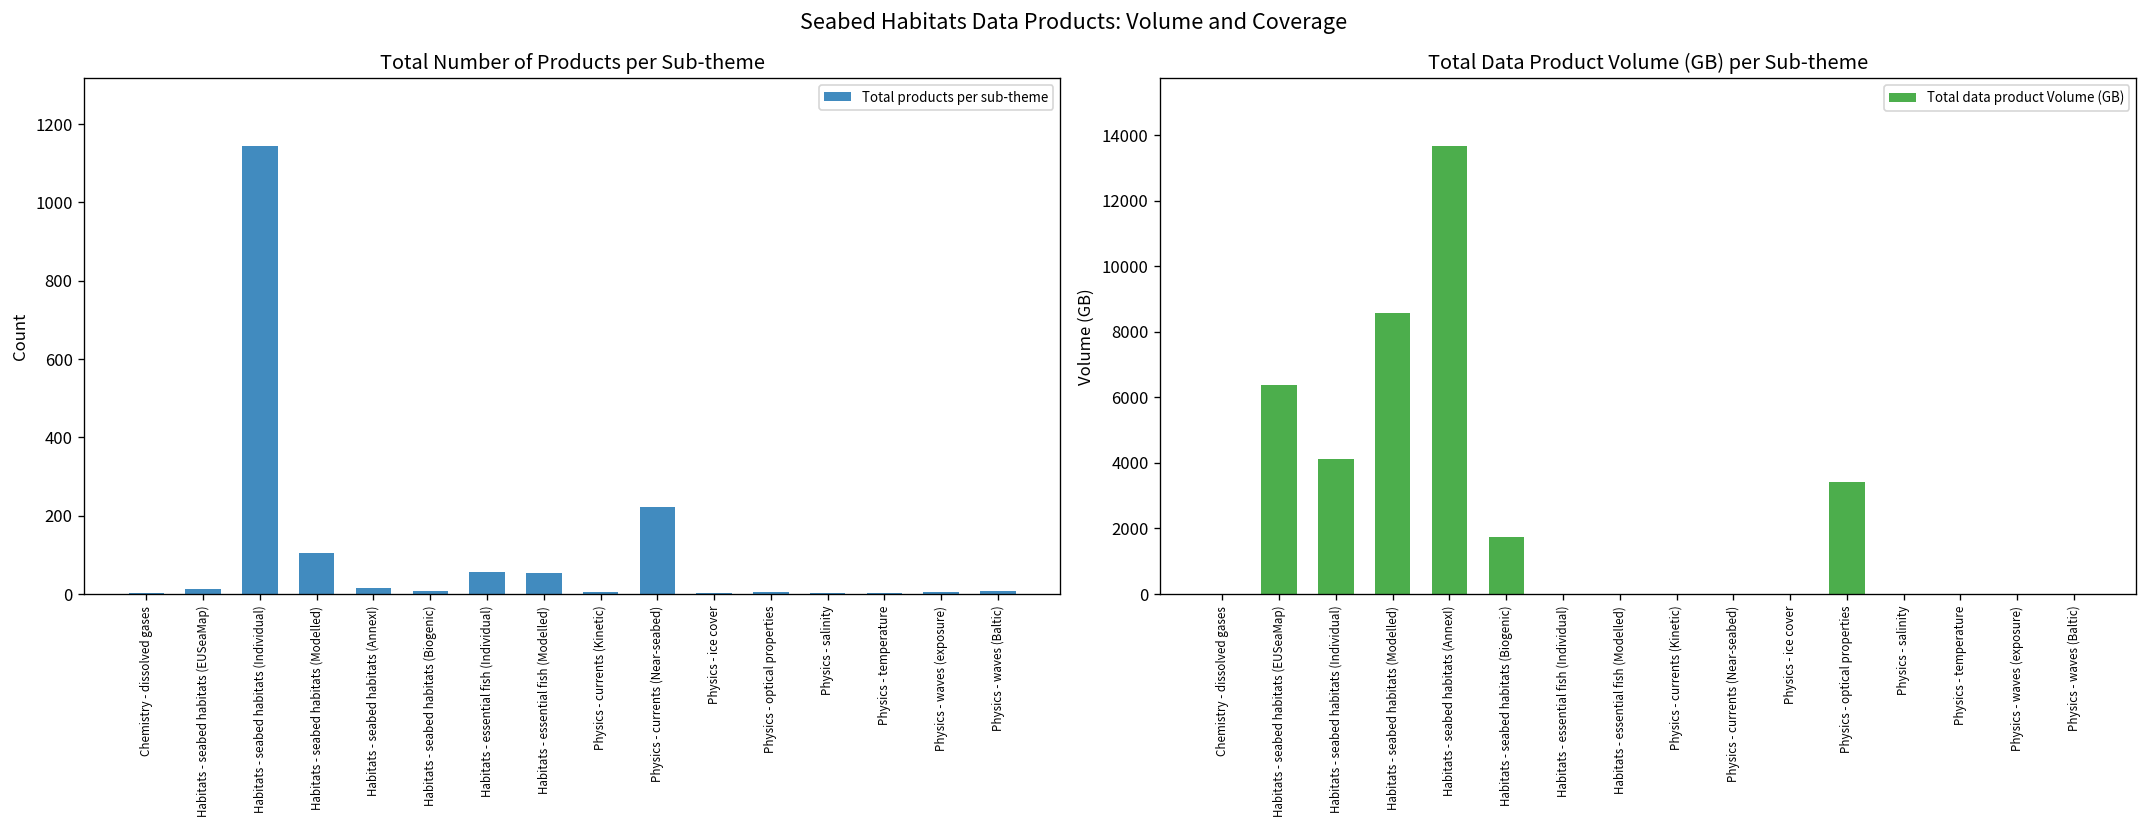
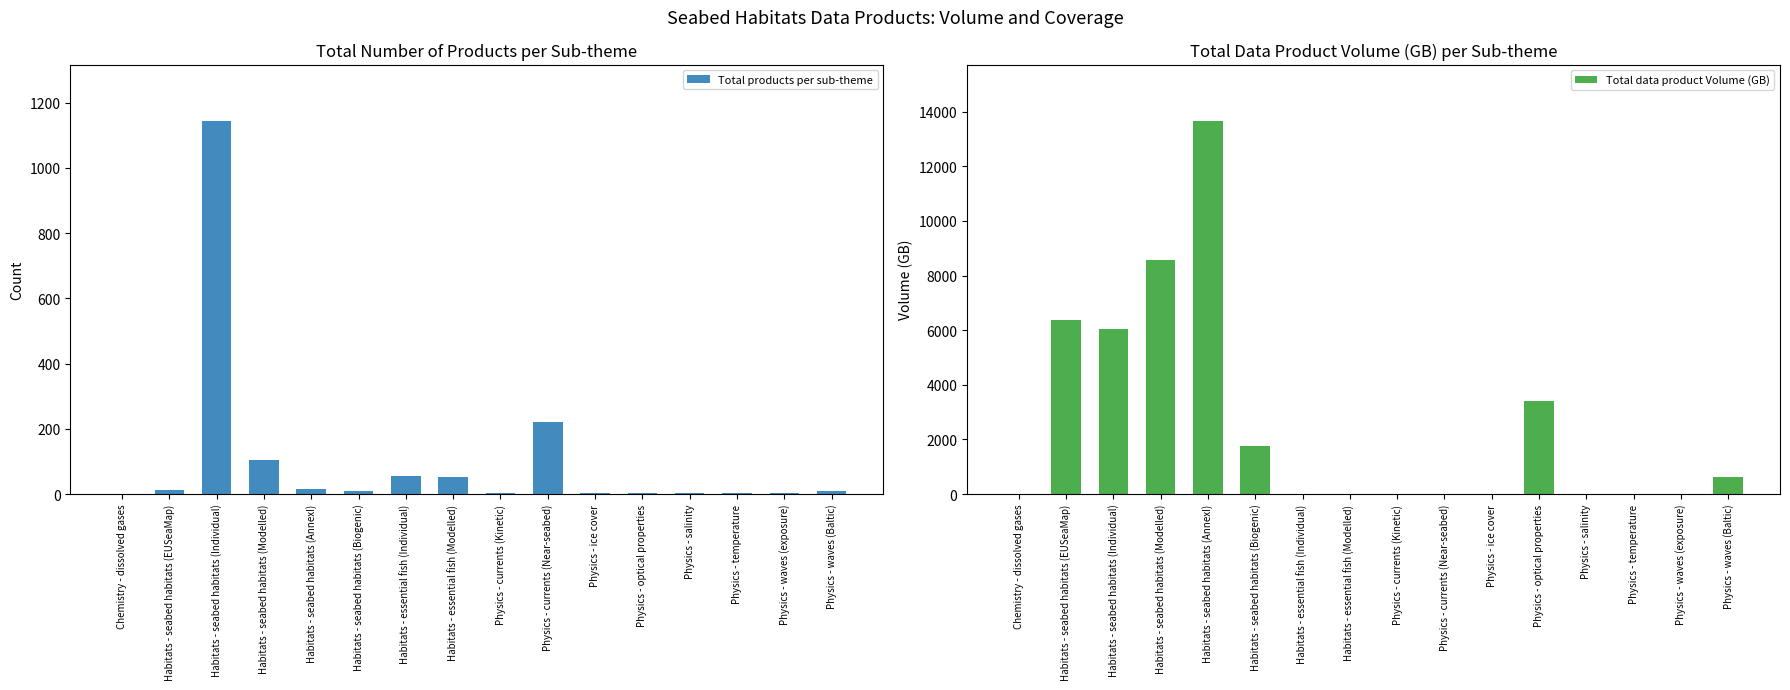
  {
    "Total Number of Products per Sub-theme": {
      "Habitats - seabed habitats (EUSeaMap)": 10,
      "Habitats - seabed habitats (Individual)": 1150,
      "Habitats - seabed habitats (Modelled)": 100,
      "Habitats - seabed habitats (AnnexI)": 20,
      "Habitats - seabed habitats (Biogenic)": 10,
      "Habitats - essential fish (Individual)": 60,
      "Habitats - essential fish (Modelled)": 50,
      "Physics - currents (Near-seabed)": 220,
      "Physics - waves (Baltic)": 10
    },
    "Total Data Product Volume (GB) per Sub-theme": {
      "Habitats - seabed habitats (EUSeaMap)": 6400,
-     "Habitats - seabed habitats (Individual)": 4100,
+     "Habitats - seabed habitats (Individual)": 6100,
      "Habitats - seabed habitats (Modelled)": 8600,
      "Habitats - seabed habitats (AnnexI)": 13700,
      "Habitats - seabed habitats (Biogenic)": 1700,
      "Physics - optical properties": 3400,
-     "Physics - waves (Baltic)": 0
+     "Physics - waves (Baltic)": 600
    }
  }
